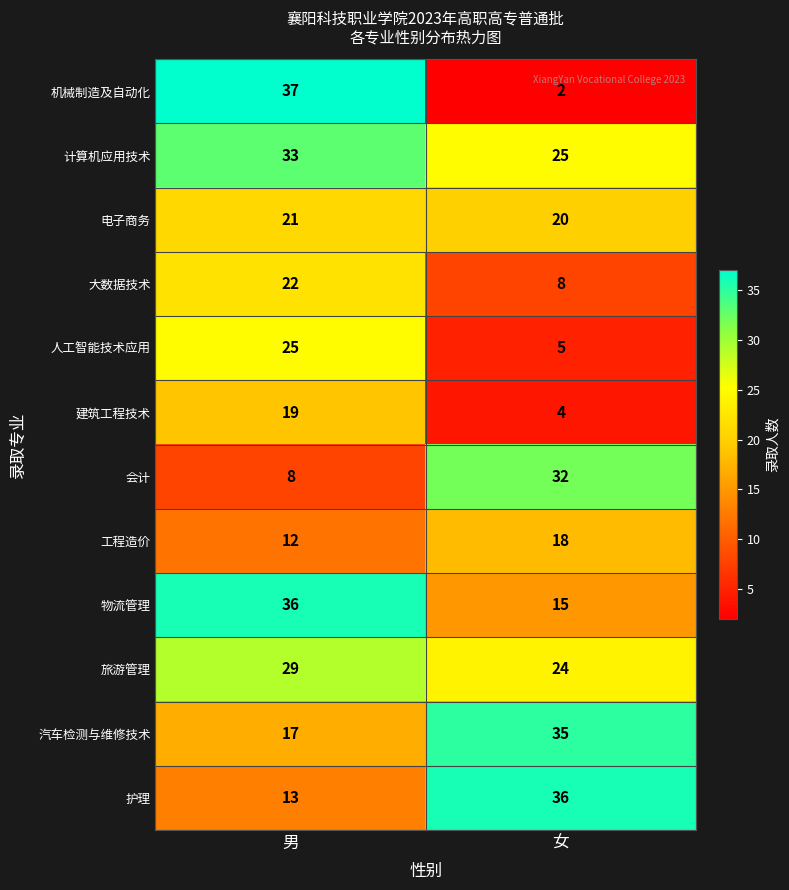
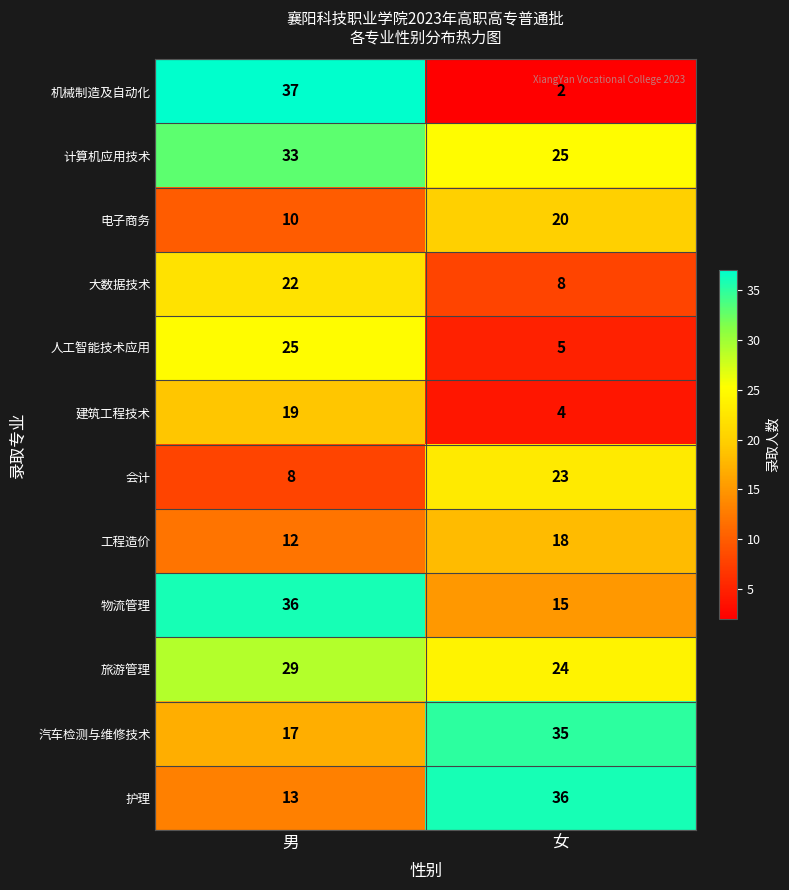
  {
    "机械制造及自动化": {
      "男": 37
    },
    "计算机应用技术": {
      "男": 33,
      "女": 25
    },
    "电子商务": {
-     "男": 21,
+     "男": 10,
      "女": 20
    },
    "大数据技术": {
      "男": 22,
      "女": 8
    },
    "人工智能技术应用": {
      "男": 25,
      "女": 5
    },
    "建筑工程技术": {
      "男": 19,
      "女": 4
    },
    "会计": {
      "男": 8,
-     "女": 32
+     "女": 23
    },
    "工程造价": {
      "男": 12,
      "女": 18
    },
    "物流管理": {
      "男": 36,
      "女": 15
    },
    "旅游管理": {
      "男": 29,
      "女": 24
    },
    "汽车检测与维修技术": {
      "男": 17,
      "女": 35
    },
    "护理": {
      "男": 13,
      "女": 36
    }
  }
